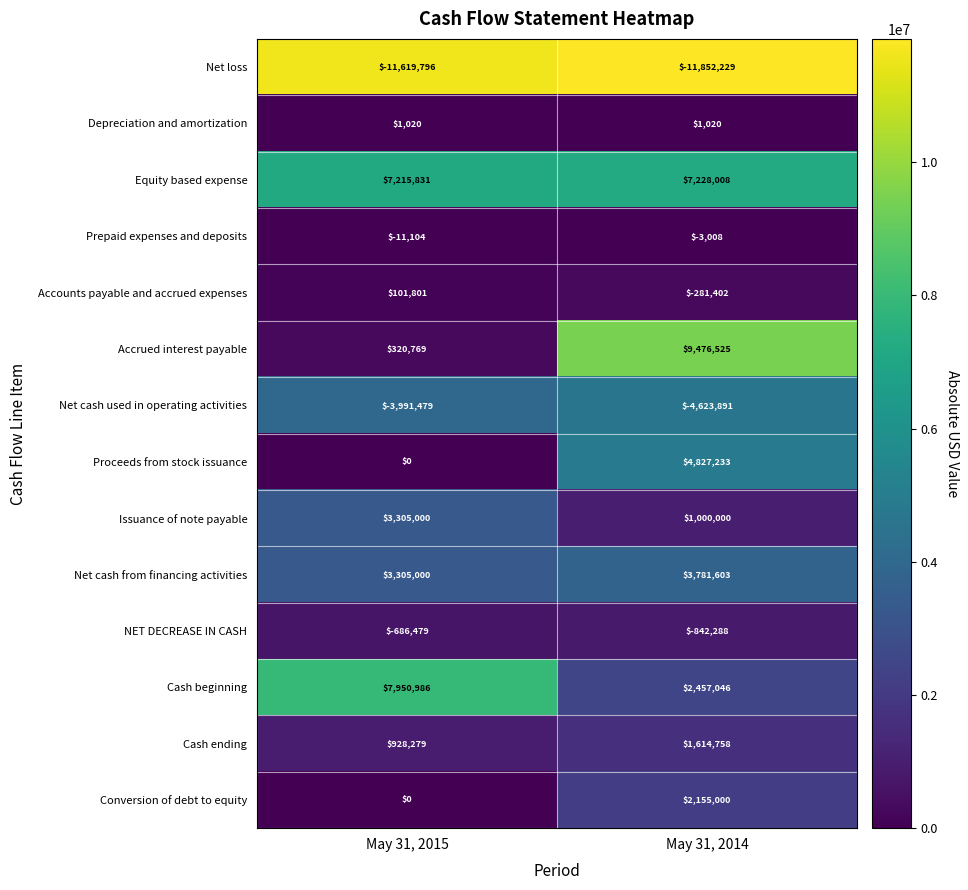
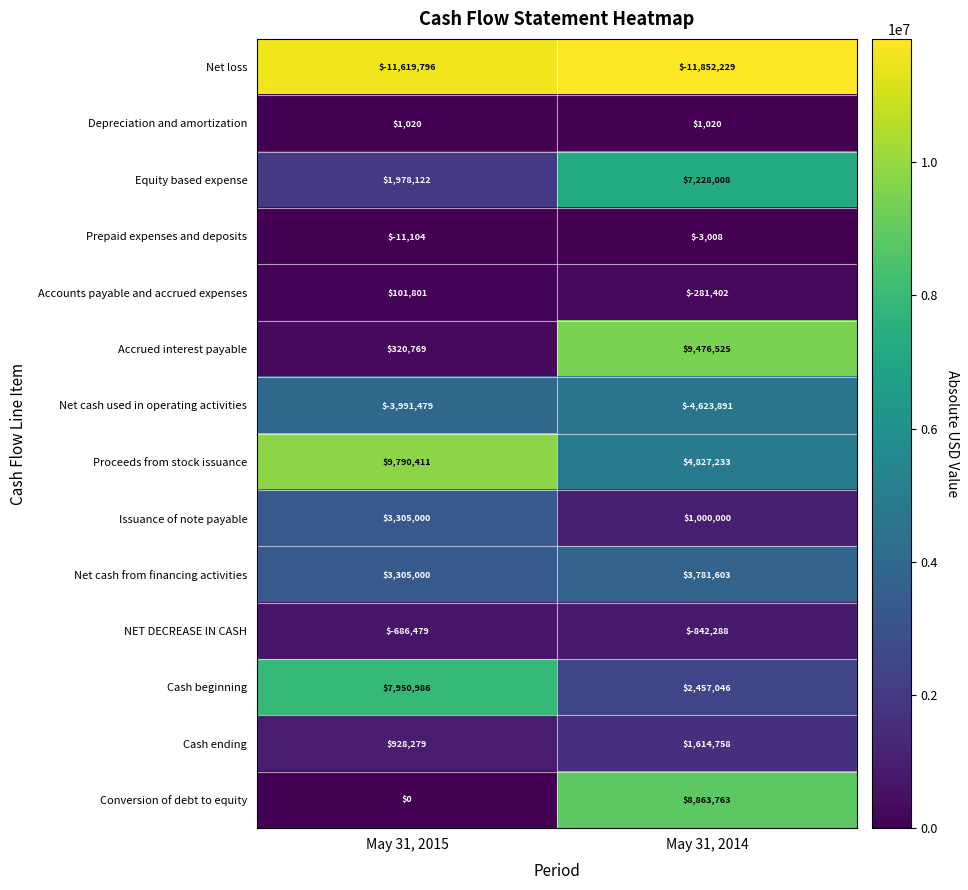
  {
    "Net loss": {
      "May 31, 2015": "$-11,619,796",
      "May 31, 2014": "$-11,852,229"
    },
    "Depreciation and amortization": {
      "May 31, 2015": "$1,020",
      "May 31, 2014": "$1,020"
    },
    "Equity based expense": {
-     "May 31, 2015": "$7,215,831",
+     "May 31, 2015": "$1,978,122",
      "May 31, 2014": "$7,228,008"
    },
    "Prepaid expenses and deposits": {
      "May 31, 2015": "$-11,104",
      "May 31, 2014": "$-3,008"
    },
    "Accounts payable and accrued expenses": {
      "May 31, 2015": "$101,801",
      "May 31, 2014": "$-281,402"
    },
    "Accrued interest payable": {
      "May 31, 2015": "$320,769",
      "May 31, 2014": "$9,476,525"
    },
    "Net cash used in operating activities": {
      "May 31, 2015": "$-3,991,479",
      "May 31, 2014": "$-4,623,891"
    },
    "Proceeds from stock issuance": {
-     "May 31, 2015": "$0",
+     "May 31, 2015": "$9,790,411",
      "May 31, 2014": "$4,827,233"
    },
    "Issuance of note payable": {
      "May 31, 2015": "$3,305,000",
      "May 31, 2014": "$1,000,000"
    },
    "Net cash from financing activities": {
      "May 31, 2015": "$3,305,000",
      "May 31, 2014": "$3,781,603"
    },
    "NET DECREASE IN CASH": {
      "May 31, 2015": "$-686,479",
      "May 31, 2014": "$-842,288"
    },
    "Cash beginning": {
      "May 31, 2015": "$7,950,986",
      "May 31, 2014": "$2,457,046"
    },
    "Cash ending": {
      "May 31, 2015": "$928,279",
      "May 31, 2014": "$1,614,758"
    },
    "Conversion of debt to equity": {
      "May 31, 2015": "$0",
-     "May 31, 2014": "$2,155,000"
+     "May 31, 2014": "$8,863,763"
    }
  }
